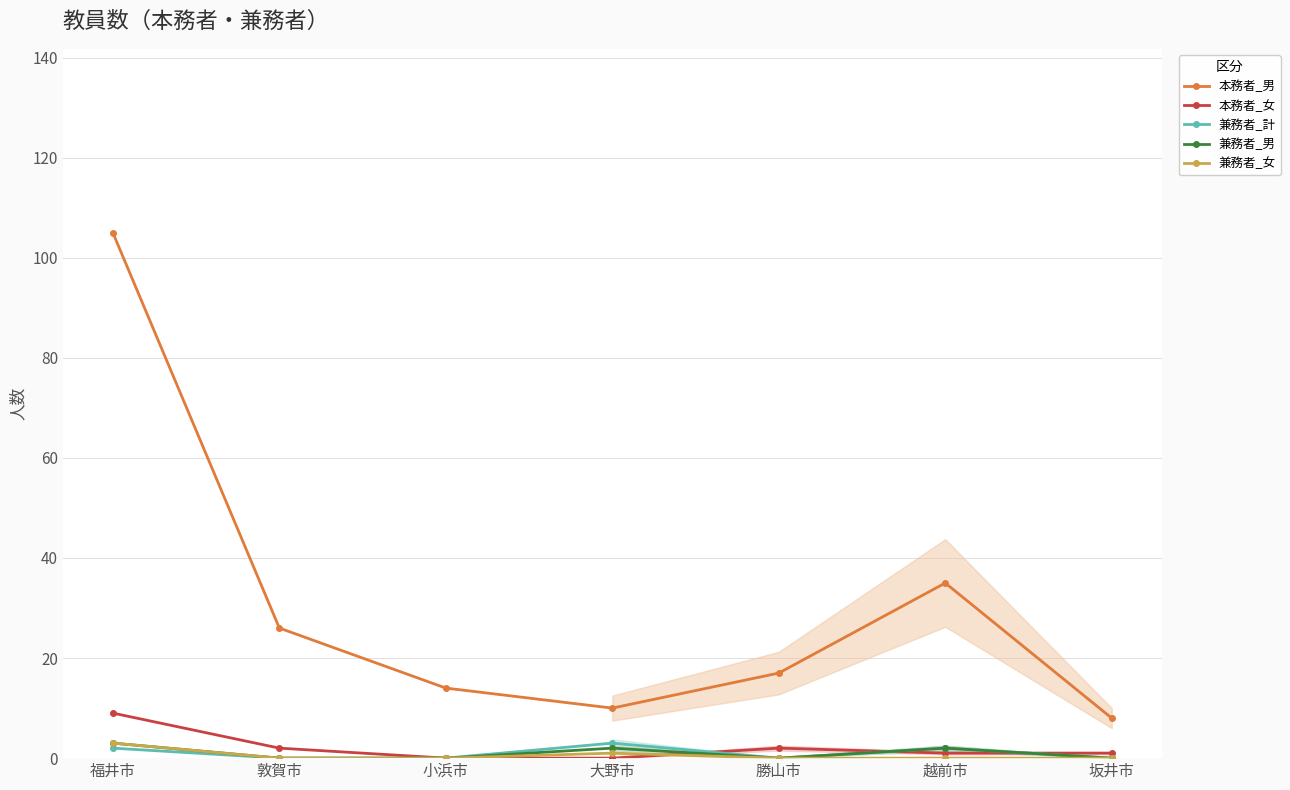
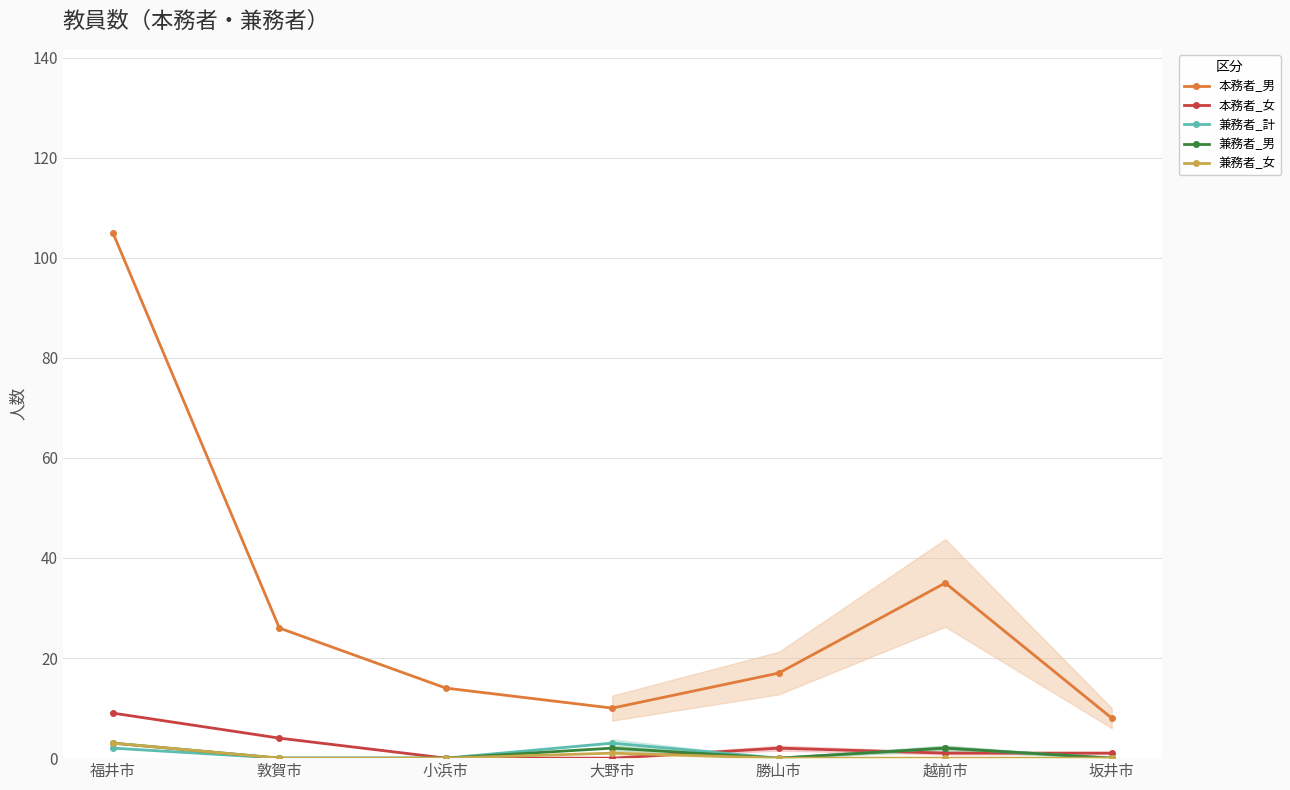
  {
    "本務者_女": {
      "福井市": 9,
-     "敦賀市": 2
+     "敦賀市": 4
    },
    "兼務者_計": {
      "福井市": 2
    }
  }
